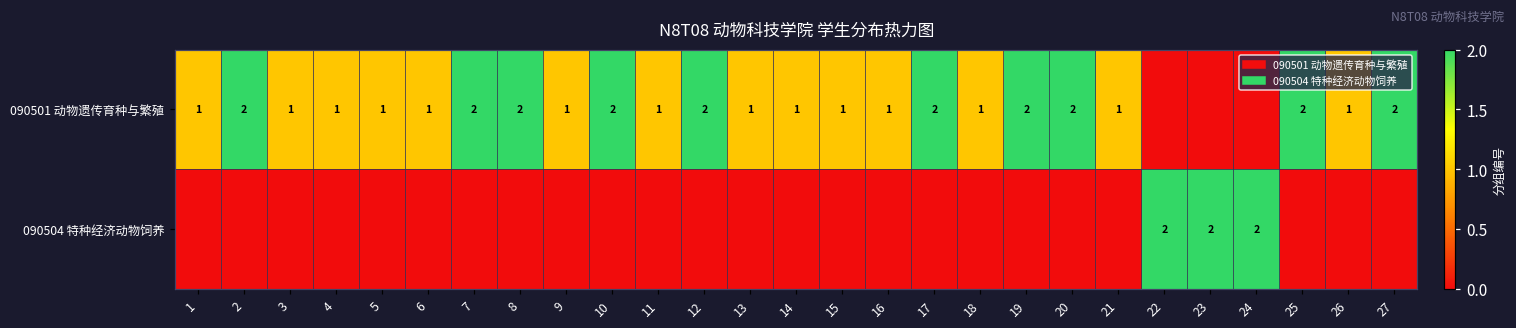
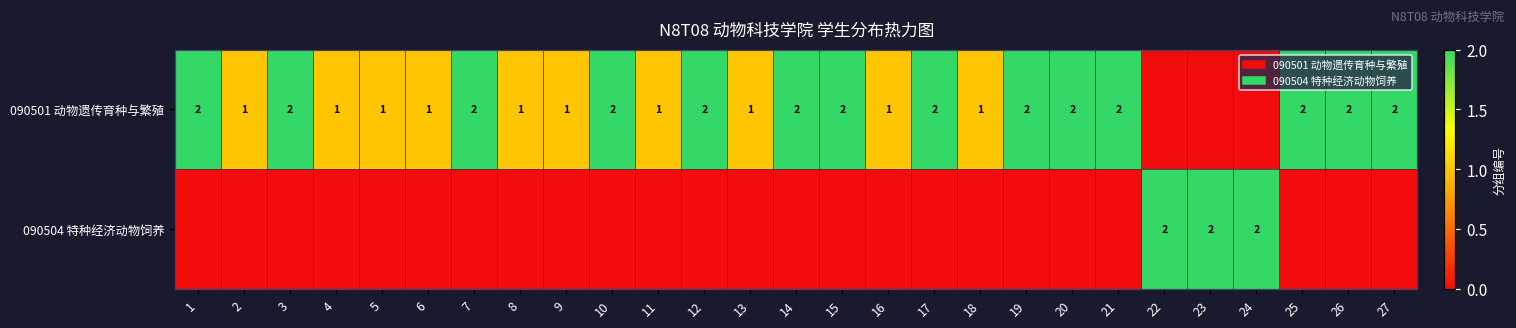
  {
    "090501 动物遗传育种与繁殖": {
-     "1": 1,
-     "2": 2,
-     "3": 1,
+     "1": 2,
+     "2": 1,
+     "3": 2,
      "4": 1,
      "5": 1,
      "6": 1,
      "7": 2,
-     "8": 2,
+     "8": 1,
      "9": 1,
      "10": 2,
      "11": 1,
      "12": 2,
      "13": 1,
-     "14": 1,
-     "15": 1,
+     "14": 2,
+     "15": 2,
      "16": 1,
      "17": 2,
      "18": 1,
      "19": 2,
      "20": 2,
-     "21": 1,
+     "21": 2,
      "25": 2,
-     "26": 1,
+     "26": 2,
      "27": 2
    },
    "090504 特种经济动物饲养": {
      "22": 2,
      "23": 2,
      "24": 2
    }
  }
